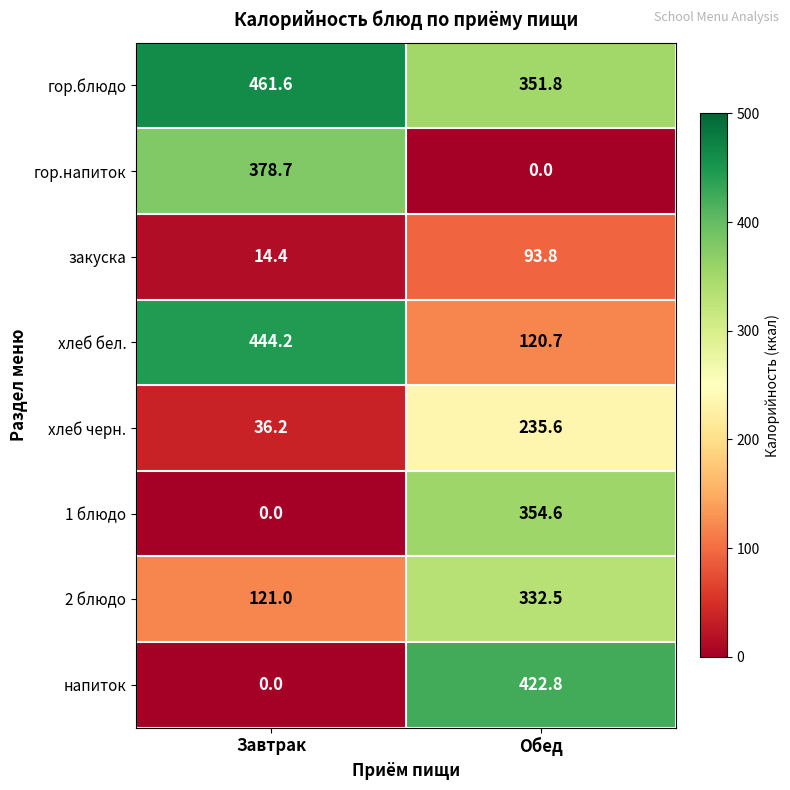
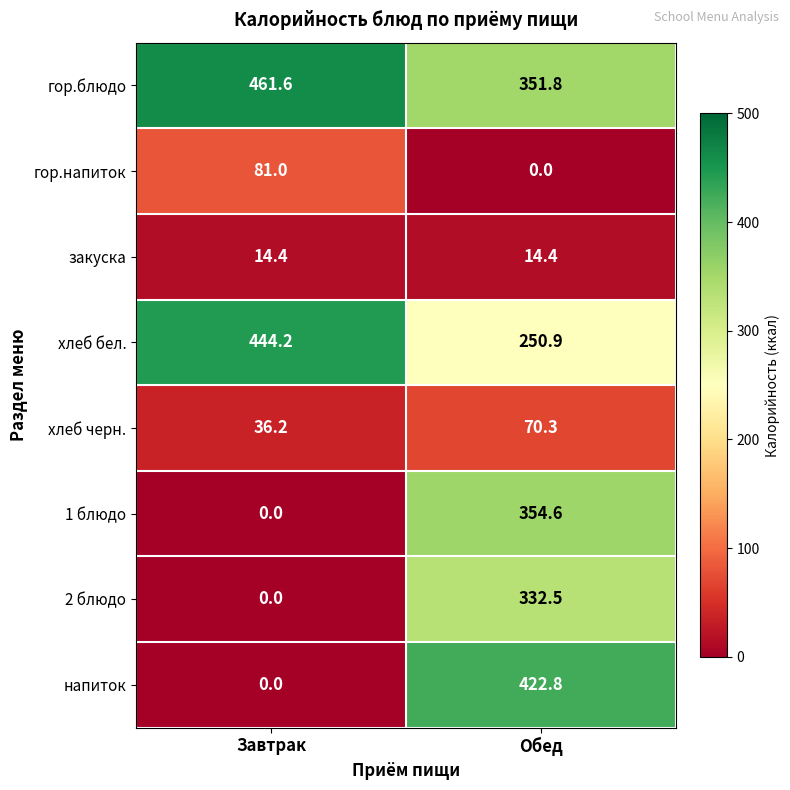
  {
    "гор.блюдо": {
      "Завтрак": 461.6,
      "Обед": 351.8
    },
    "гор.напиток": {
-     "Завтрак": 378.7,
+     "Завтрак": 81.0,
      "Обед": 0.0
    },
    "закуска": {
      "Завтрак": 14.4,
-     "Обед": 93.8
+     "Обед": 14.4
    },
    "хлеб бел.": {
      "Завтрак": 444.2,
-     "Обед": 120.7
+     "Обед": 250.9
    },
    "хлеб черн.": {
      "Завтрак": 36.2,
-     "Обед": 235.6
+     "Обед": 70.3
    },
    "1 блюдо": {
      "Завтрак": 0.0,
      "Обед": 354.6
    },
    "2 блюдо": {
-     "Завтрак": 121.0,
+     "Завтрак": 0.0,
      "Обед": 332.5
    },
    "напиток": {
      "Завтрак": 0.0,
      "Обед": 422.8
    }
  }
